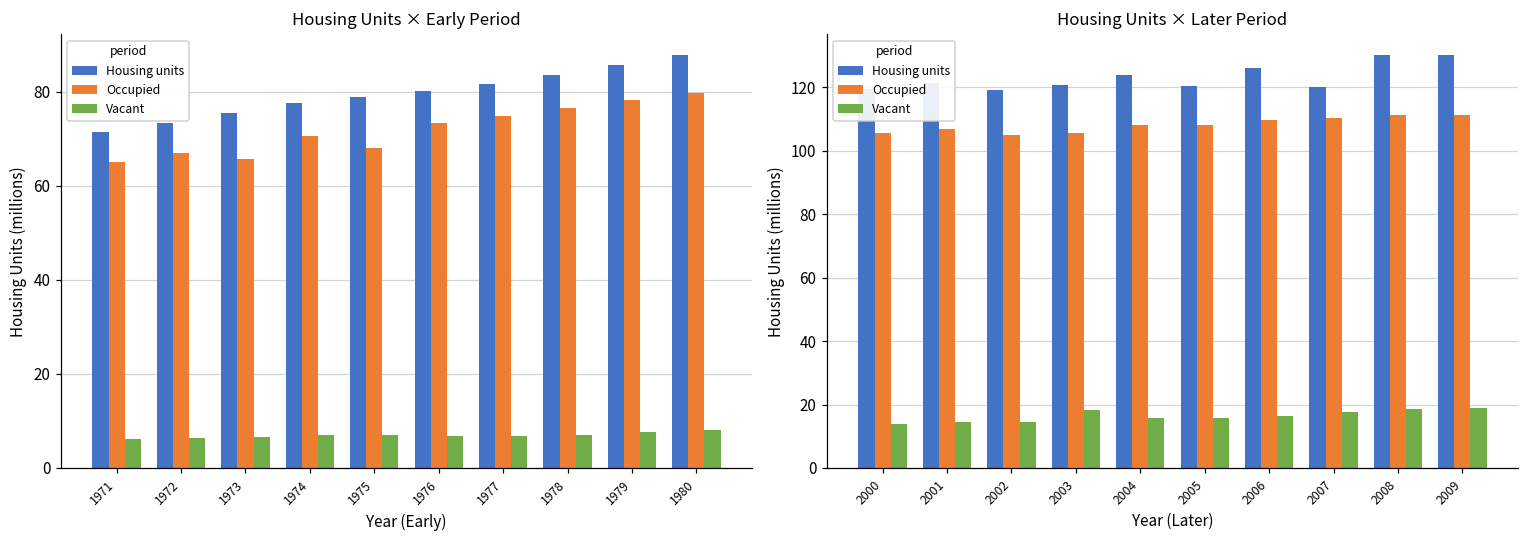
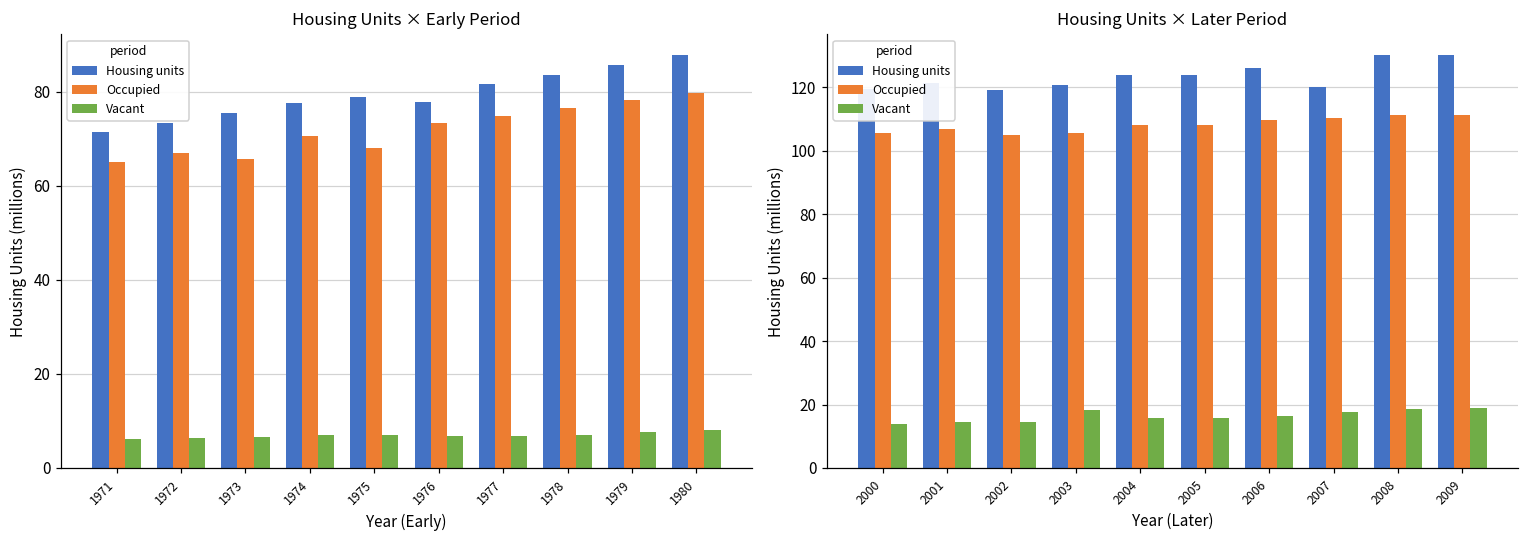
  {
    "Housing Units × Early Period": {
      "Housing units": {
        "1971": 71,
        "1972": 73,
        "1973": 75,
        "1974": 77,
        "1975": 79,
-       "1976": 80,
+       "1976": 78,
        "1977": 82,
        "1978": 83,
        "1979": 86,
        "1980": 88
      },
      "Occupied": {
        "1971": 65,
        "1972": 67,
        "1973": 66,
        "1974": 71,
        "1975": 68,
        "1976": 73,
        "1977": 75,
        "1978": 77,
        "1979": 78,
        "1980": 80
      },
      "Vacant": {
        "1971": 6,
        "1972": 6,
        "1973": 7,
        "1974": 7,
        "1975": 7,
        "1976": 7,
        "1977": 7,
        "1978": 7,
        "1979": 8,
        "1980": 8
      }
    },
    "Housing Units × Later Period": {
      "Housing units": {
        "2002": 119,
        "2003": 121,
        "2004": 124,
-       "2005": 120,
+       "2005": 124,
        "2006": 126,
        "2007": 120,
        "2008": 130,
        "2009": 130
      },
      "Occupied": {
        "2000": 106,
        "2001": 107,
        "2002": 105,
        "2003": 106,
        "2004": 108,
        "2005": 108,
        "2006": 110,
        "2007": 110,
        "2008": 111,
        "2009": 111
      },
      "Vacant": {
        "2000": 14,
        "2001": 14,
        "2002": 14,
        "2003": 18,
        "2004": 16,
        "2005": 16,
        "2006": 16,
        "2007": 18,
        "2008": 19,
        "2009": 19
      }
    }
  }
